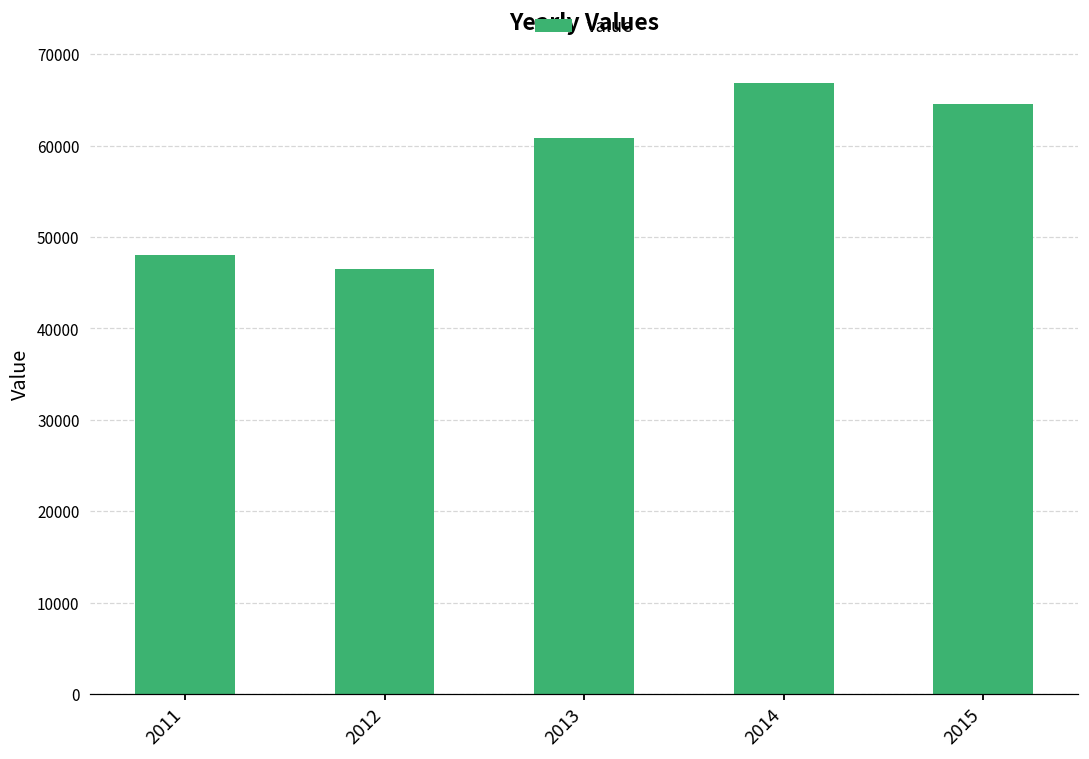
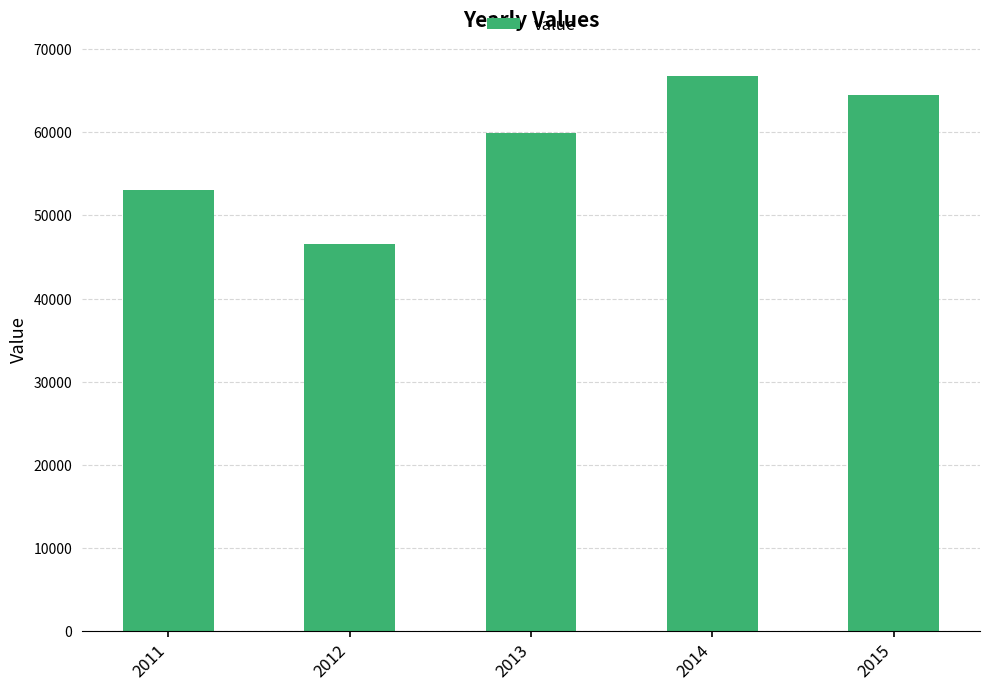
  {
-   "2011": 48000,
+   "2011": 53000,
    "2012": 47000,
-   "2013": 61000,
+   "2013": 60000,
    "2014": 67000,
    "2015": 65000
  }
